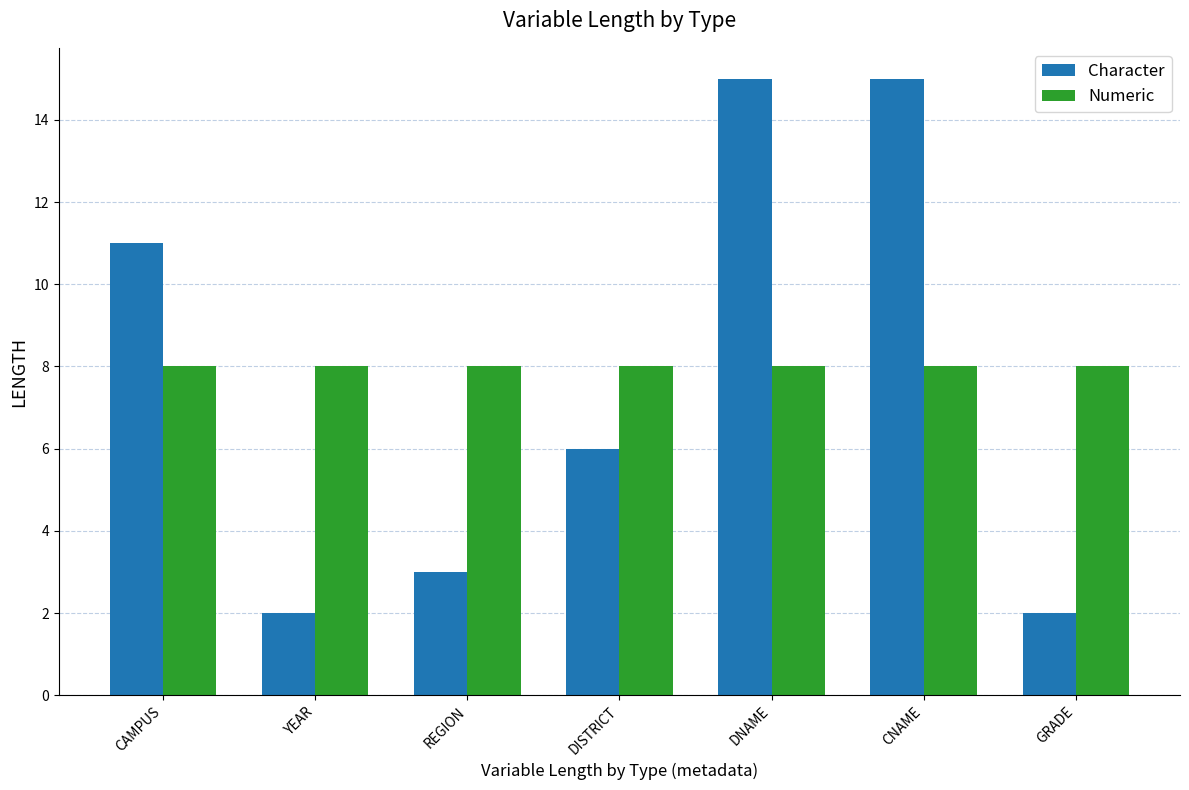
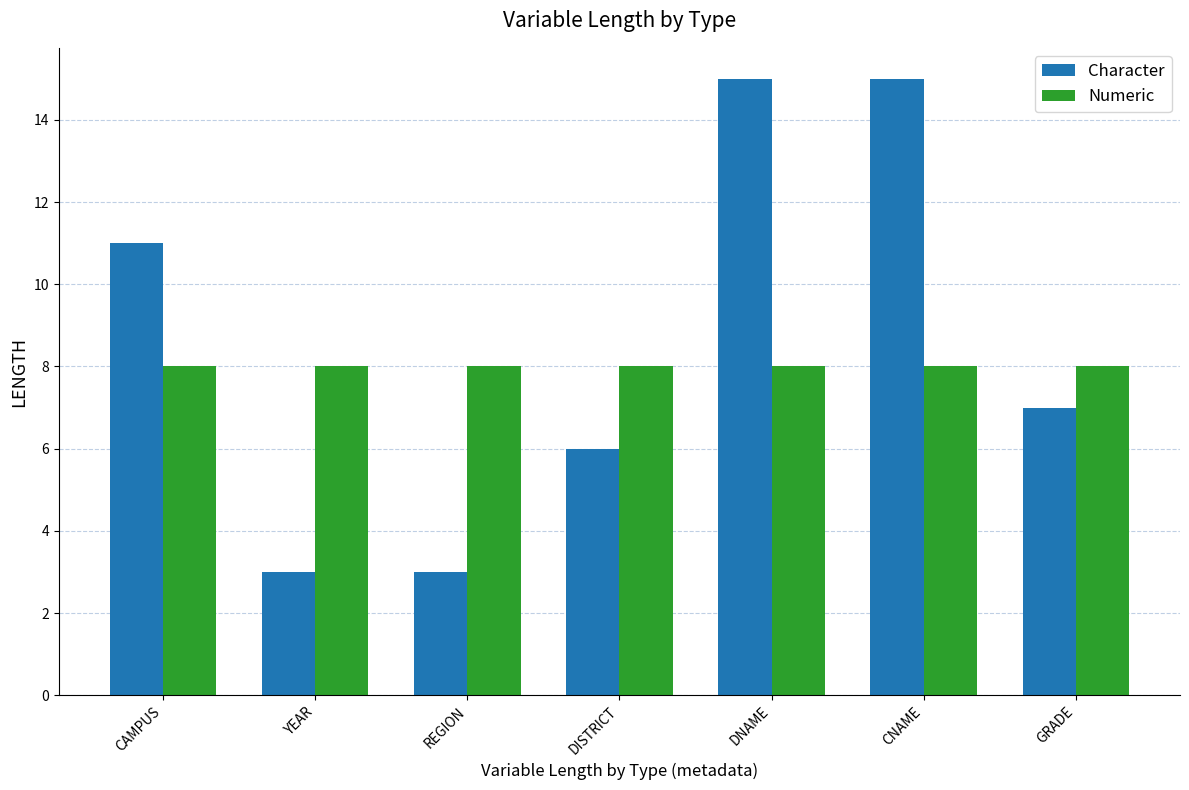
  {
    "Character": {
      "CAMPUS": 11,
-     "YEAR": 2,
+     "YEAR": 3,
      "REGION": 3,
      "DISTRICT": 6,
      "DNAME": 15,
      "CNAME": 15,
-     "GRADE": 2
+     "GRADE": 7
    },
    "Numeric": {
      "CAMPUS": 8,
      "YEAR": 8,
      "REGION": 8,
      "DISTRICT": 8,
      "DNAME": 8,
      "CNAME": 8,
      "GRADE": 8
    }
  }
